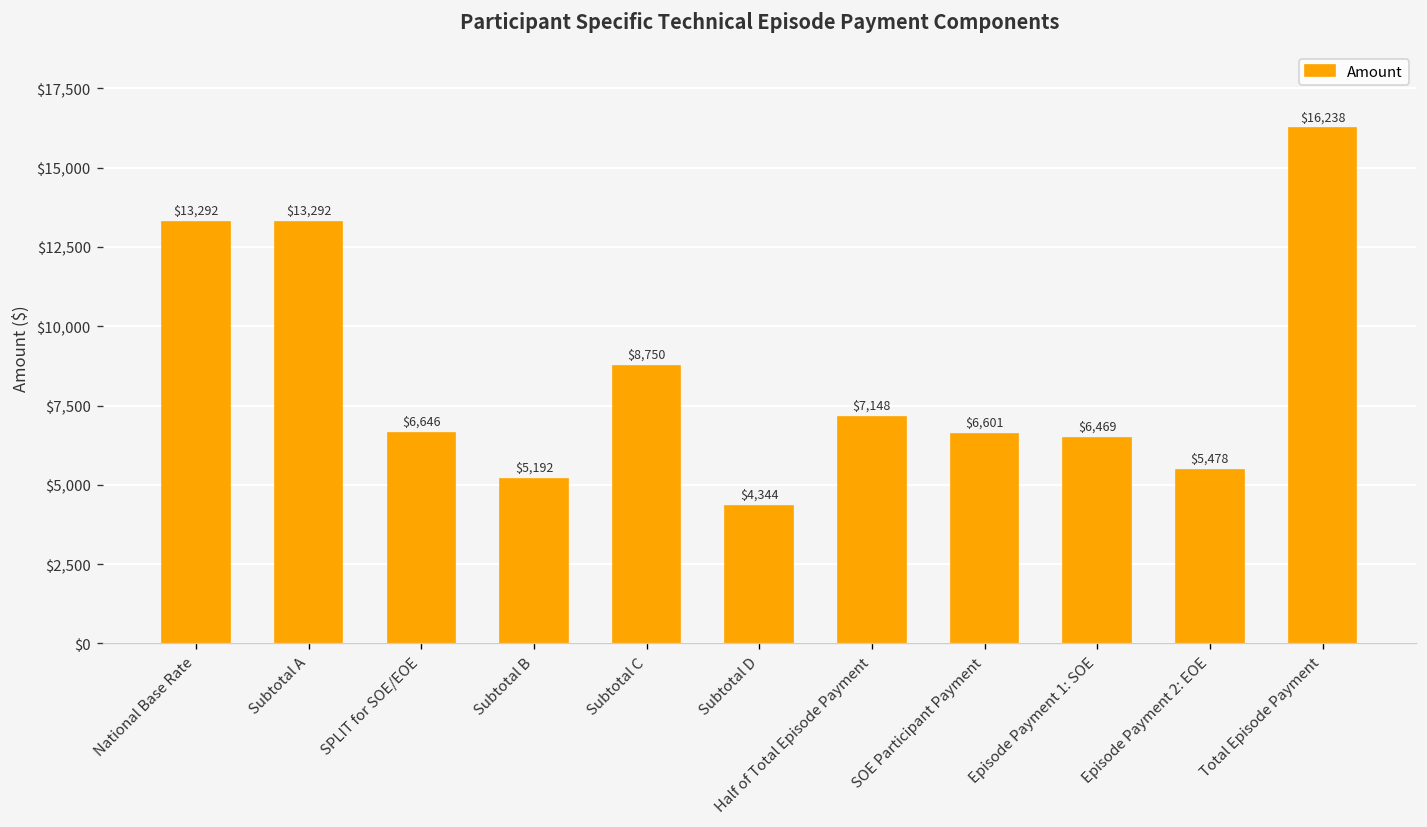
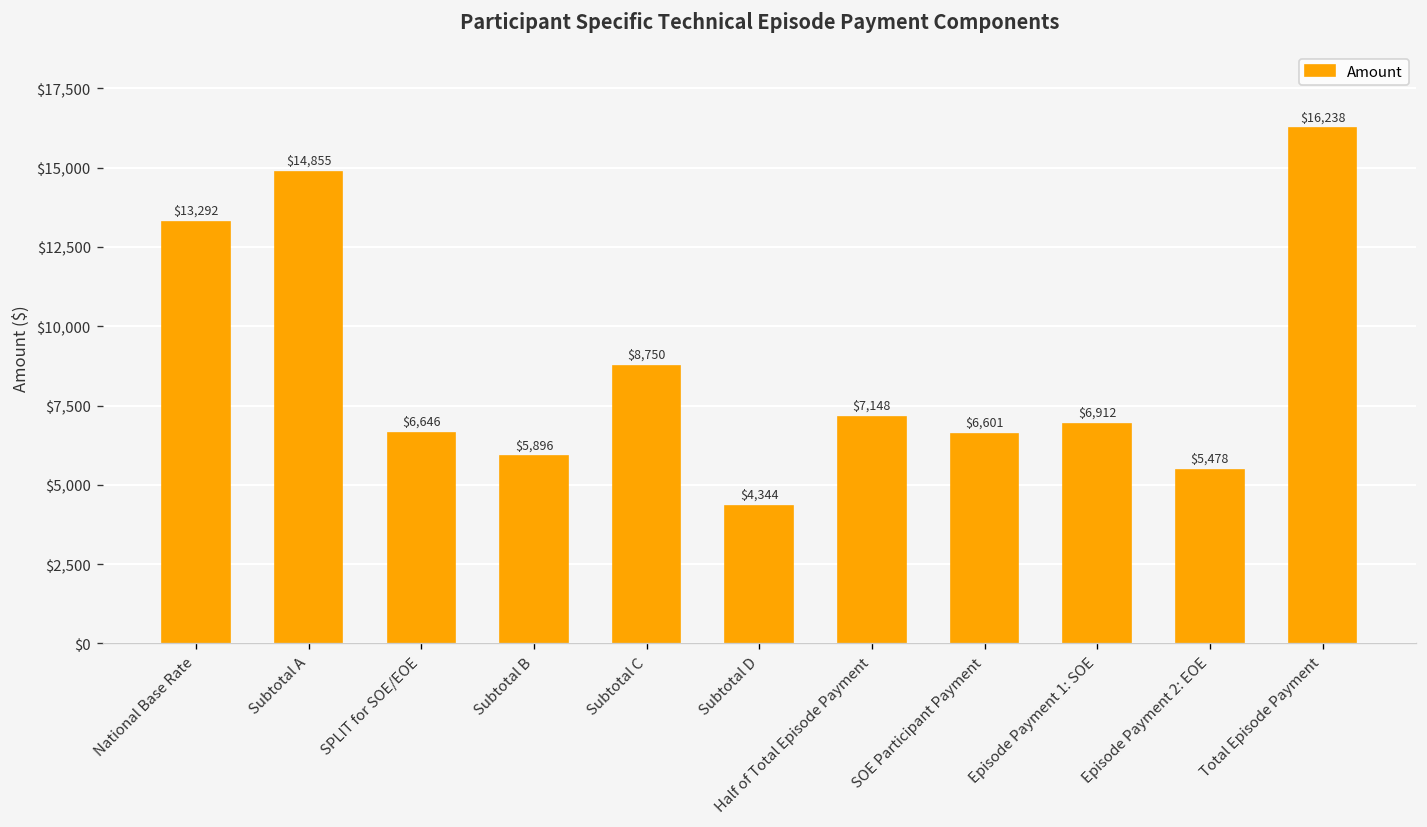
  {
    "National Base Rate": "$13,292",
-   "Subtotal A": "$13,292",
+   "Subtotal A": "$14,855",
    "SPLIT for SOE/EOE": "$6,646",
-   "Subtotal B": "$5,192",
+   "Subtotal B": "$5,896",
    "Subtotal C": "$8,750",
    "Subtotal D": "$4,344",
    "Half of Total Episode Payment": "$7,148",
    "SOE Participant Payment": "$6,601",
-   "Episode Payment 1: SOE": "$6,469",
+   "Episode Payment 1: SOE": "$6,912",
    "Episode Payment 2: EOE": "$5,478",
    "Total Episode Payment": "$16,238"
  }
